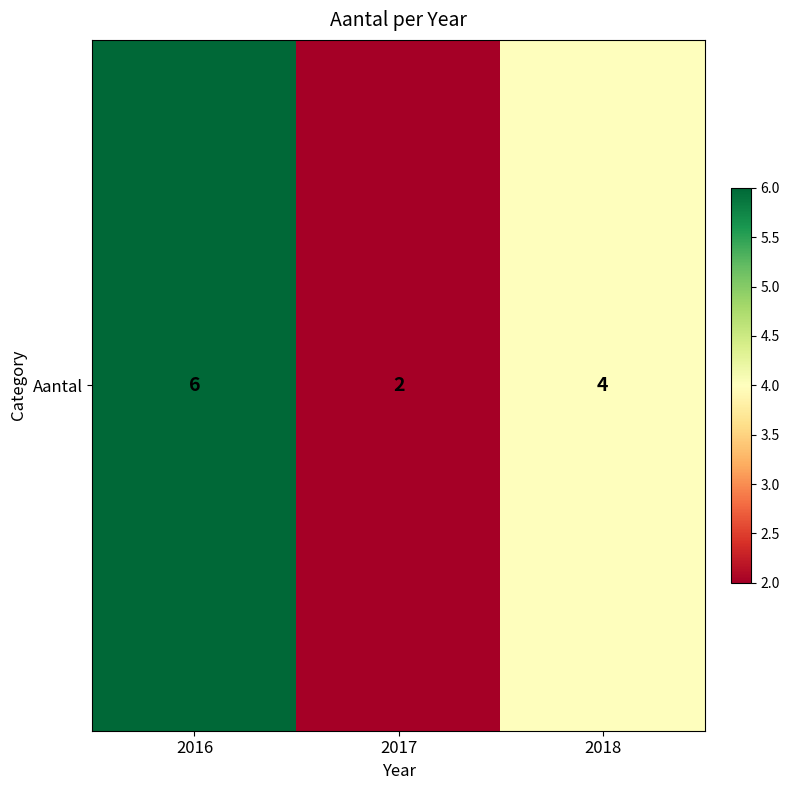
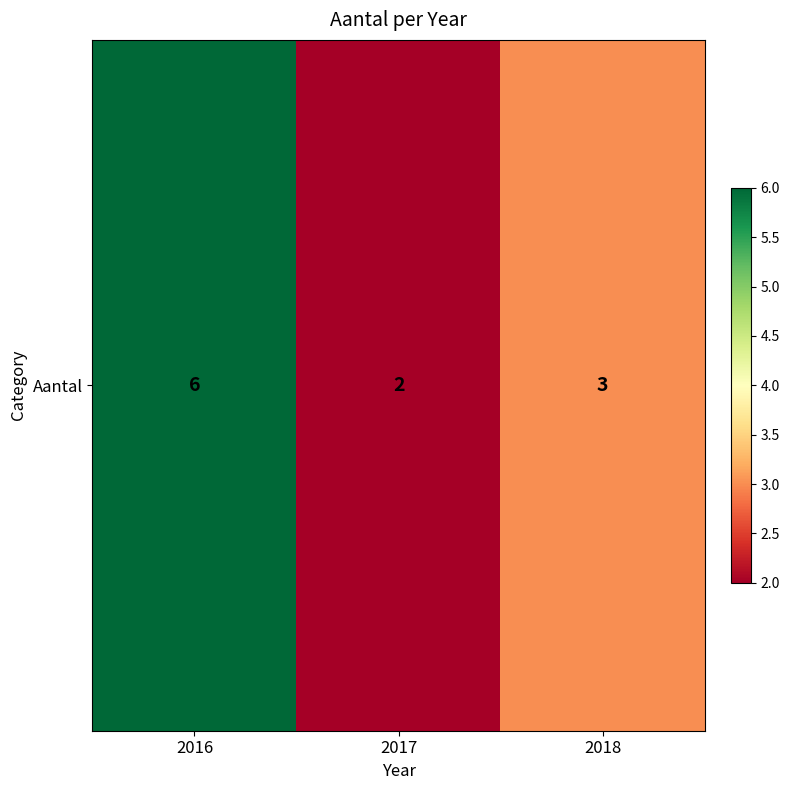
  {
    "Aantal": {
      "2016": 6,
      "2017": 2,
-     "2018": 4
+     "2018": 3
    }
  }
